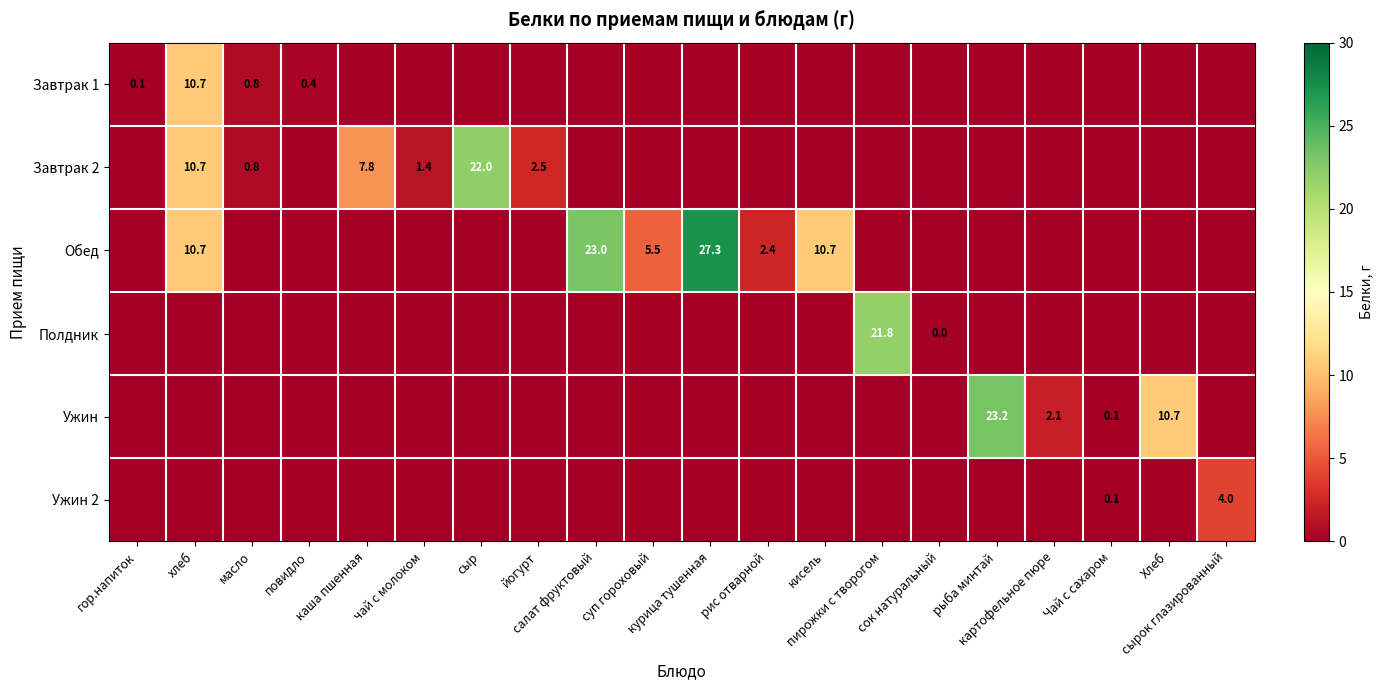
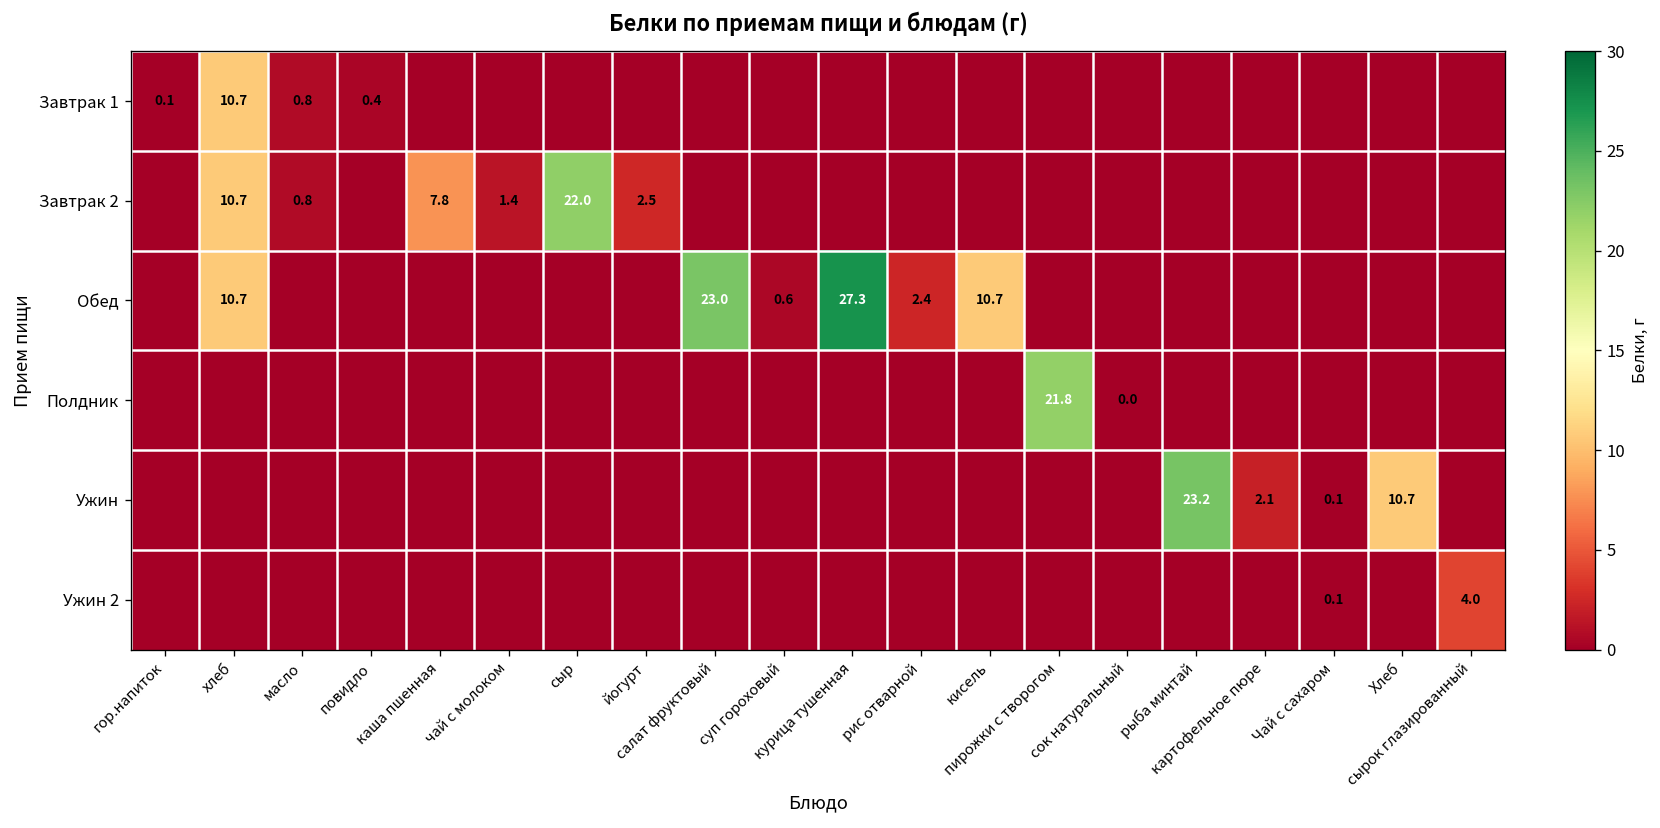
  {
    "Завтрак 1": {
      "гор.напиток": 0.1,
      "хлеб": 10.7,
      "масло": 0.8,
      "повидло": 0.4
    },
    "Завтрак 2": {
      "хлеб": 10.7,
      "масло": 0.8,
      "каша пшенная": 7.8,
      "чай с молоком": 1.4,
      "сыр": 22.0,
      "йогурт": 2.5
    },
    "Обед": {
      "хлеб": 10.7,
      "салат фруктовый": 23.0,
-     "суп гороховый": 5.5,
+     "суп гороховый": 0.6,
      "курица тушенная": 27.3,
      "рис отварной": 2.4,
      "кисель": 10.7
    },
    "Полдник": {
      "пирожки с творогом": 21.8,
      "сок натуральный": 0.0
    },
    "Ужин": {
      "рыба минтай": 23.2,
      "картофельное пюре": 2.1,
      "Чай с сахаром": 0.1,
      "Хлеб": 10.7
    },
    "Ужин 2": {
      "Чай с сахаром": 0.1,
      "сырок глазированный": 4.0
    }
  }
